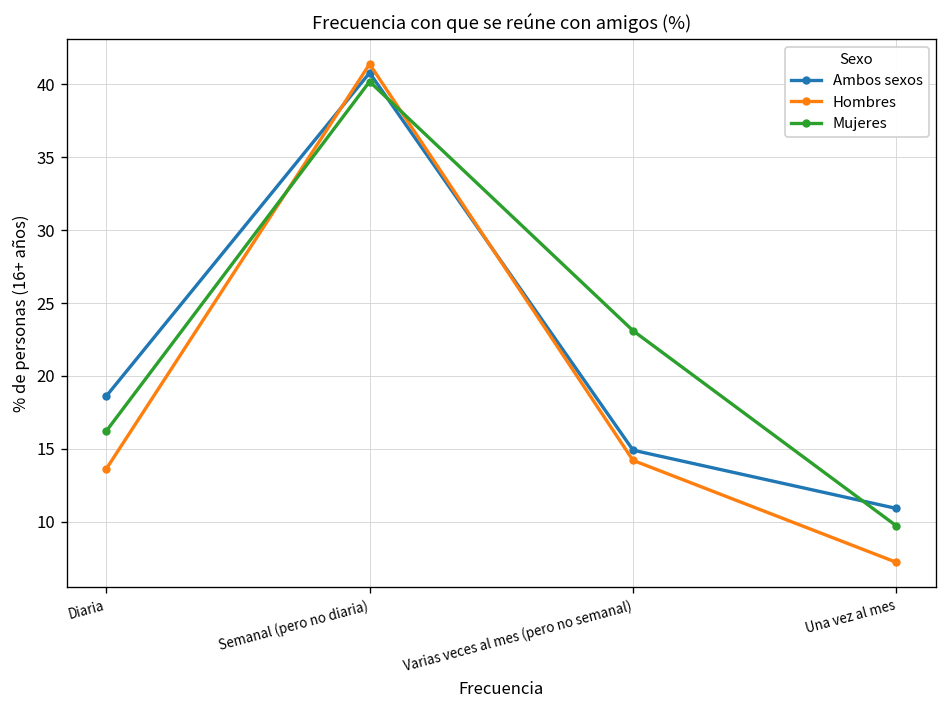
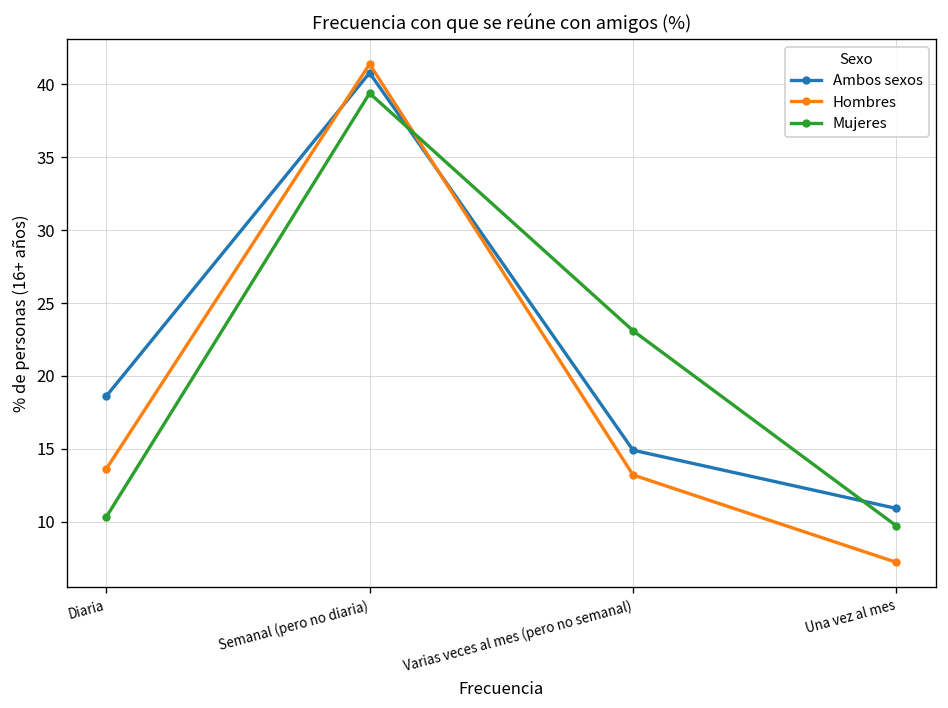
  {
    "Ambos sexos": {
      "Diaria": 18.6,
      "Semanal (pero no diaria)": 40.8,
      "Varias veces al mes (pero no semanal)": 14.9,
      "Una vez al mes": 10.9
    },
    "Hombres": {
      "Diaria": 13.6,
      "Semanal (pero no diaria)": 41.4,
-     "Varias veces al mes (pero no semanal)": 14.2,
+     "Varias veces al mes (pero no semanal)": 13.2,
      "Una vez al mes": 7.2
    },
    "Mujeres": {
-     "Diaria": 16.2,
-     "Semanal (pero no diaria)": 40.2,
+     "Diaria": 10.3,
+     "Semanal (pero no diaria)": 39.4,
      "Varias veces al mes (pero no semanal)": 23.1,
      "Una vez al mes": 9.7
    }
  }
